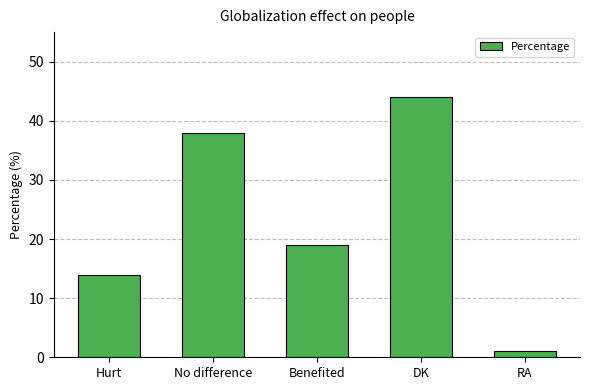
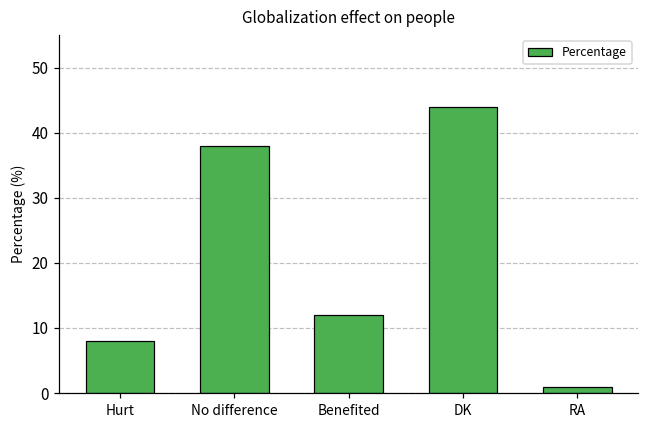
  {
-   "Hurt": 14,
+   "Hurt": 8,
    "No difference": 38,
-   "Benefited": 19,
+   "Benefited": 12,
    "DK": 44,
    "RA": 1
  }
